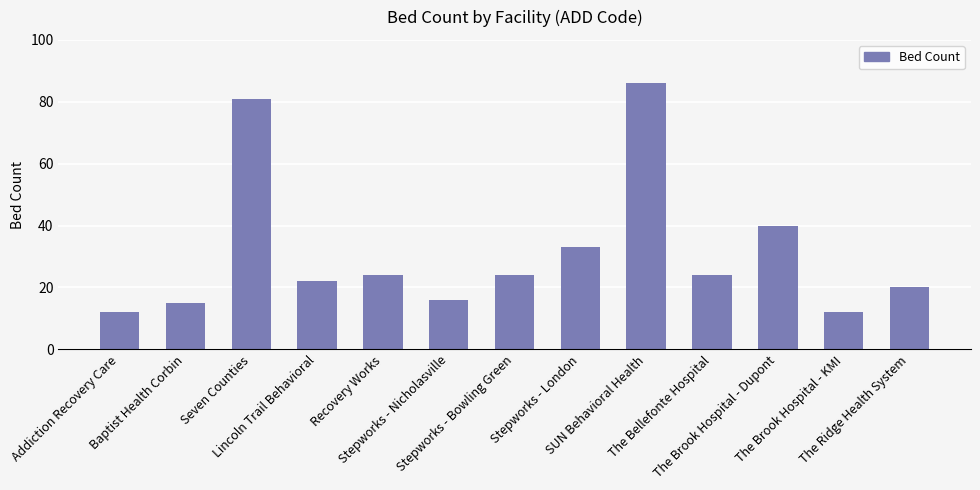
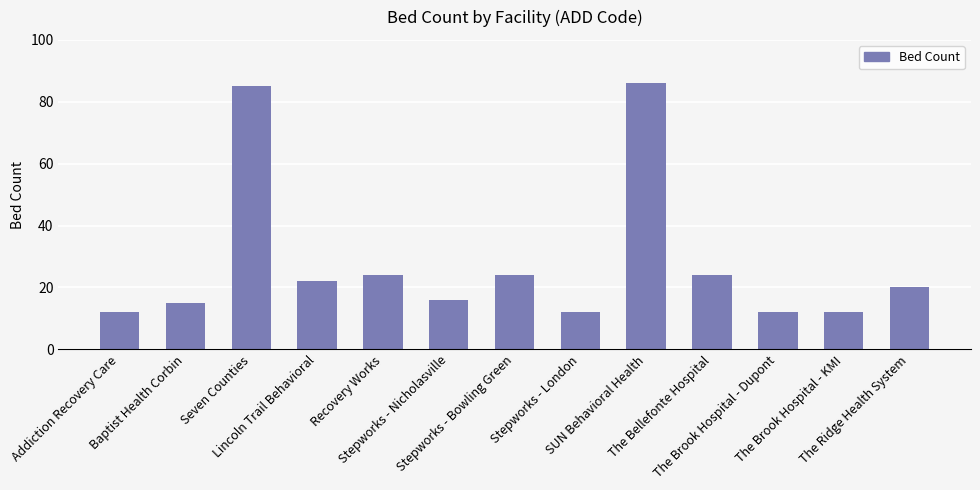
  {
    "Addiction Recovery Care": 12,
    "Baptist Health Corbin": 15,
-   "Seven Counties": 81,
+   "Seven Counties": 85,
    "Lincoln Trail Behavioral": 22,
    "Recovery Works": 24,
    "Stepworks - Nicholasville": 16,
    "Stepworks - Bowling Green": 24,
-   "Stepworks - London": 33,
+   "Stepworks - London": 12,
    "SUN Behavioral Health": 86,
    "The Bellefonte Hospital": 24,
-   "The Brook Hospital - Dupont": 40,
+   "The Brook Hospital - Dupont": 12,
    "The Brook Hospital - KMI": 12,
    "The Ridge Health System": 20
  }
